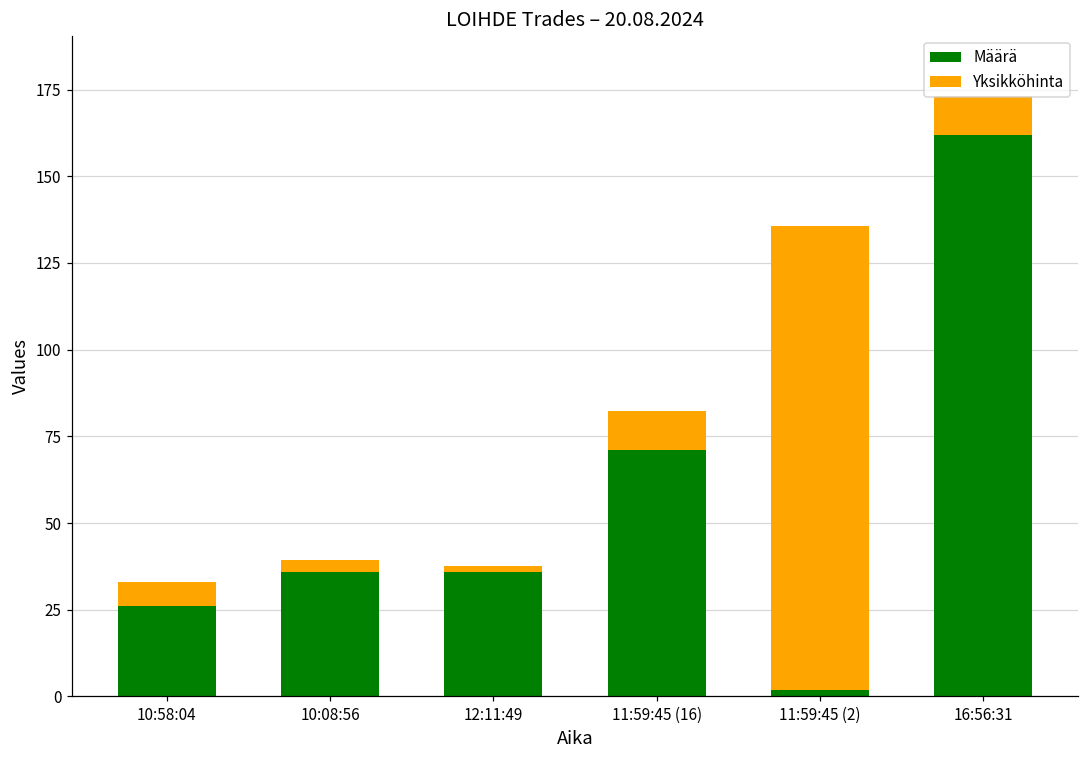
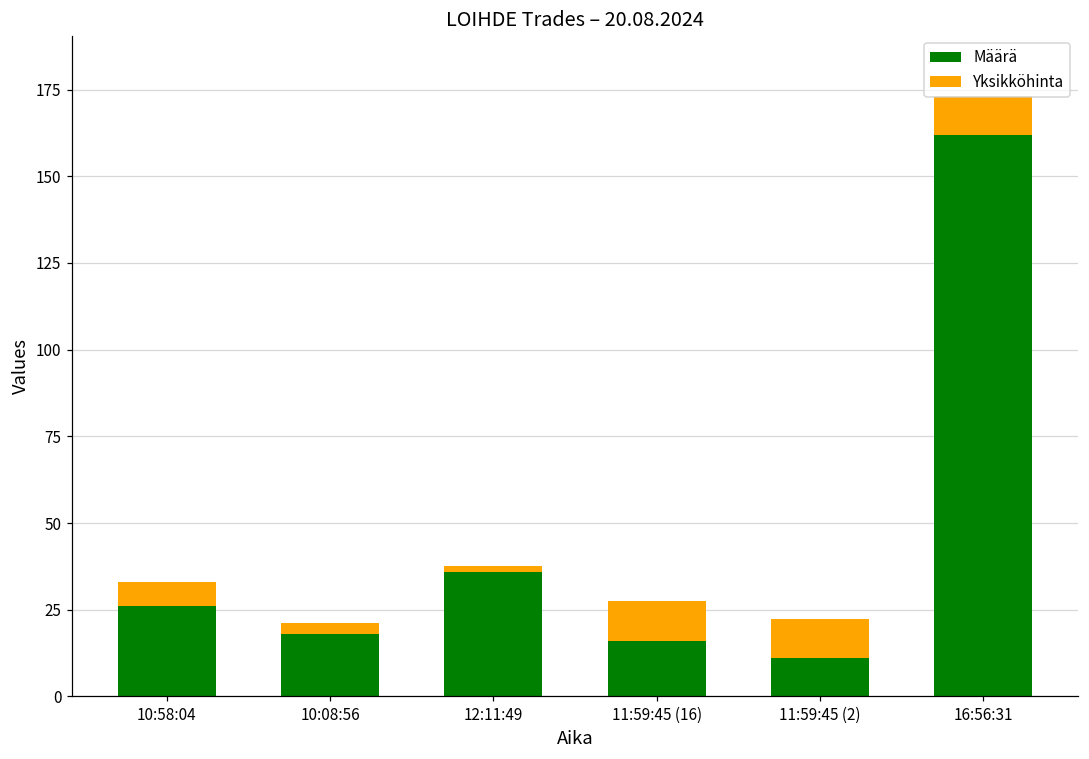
  {
    "Määrä": {
      "10:58:04": 26,
-     "10:08:56": 36,
+     "10:08:56": 18,
      "12:11:49": 36,
-     "11:59:45 (16)": 71,
-     "11:59:45 (2)": 2,
+     "11:59:45 (16)": 16,
+     "11:59:45 (2)": 11,
      "16:56:31": 162
    },
    "Yksikköhinta": {
      "10:58:04": 7,
      "10:08:56": 3,
      "12:11:49": 1,
      "11:59:45 (16)": 11,
-     "11:59:45 (2)": 134,
+     "11:59:45 (2)": 11,
      "16:56:31": 11
    }
  }
